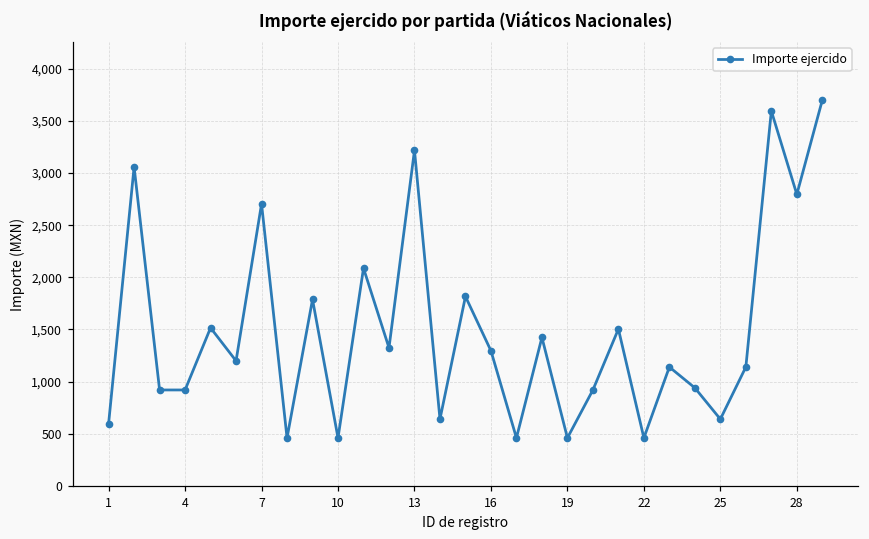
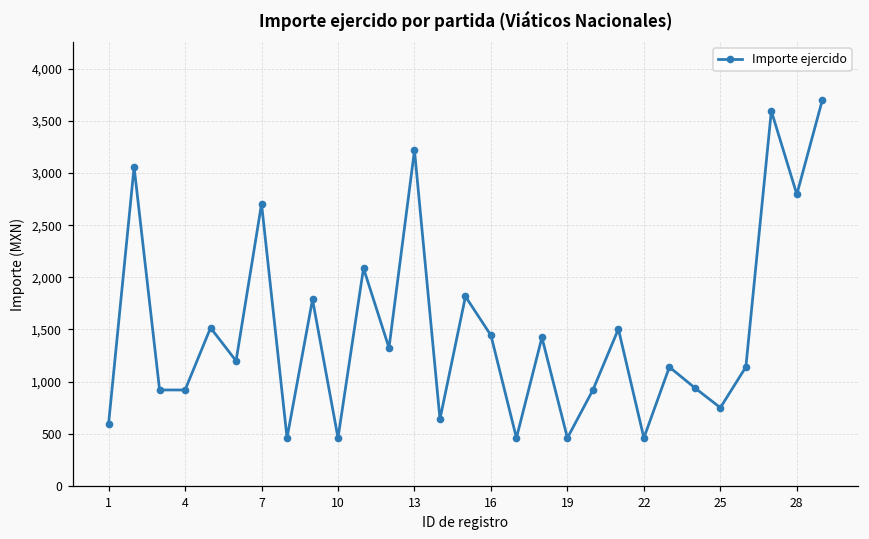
  {
    "1": "600",
    "4": "900",
    "7": "2,700",
    "10": "500",
    "13": "3,200",
-   "16": "1,300",
+   "16": "1,400",
    "19": "500",
    "22": "500",
-   "25": "600",
+   "25": "800",
    "28": "2,800"
  }
